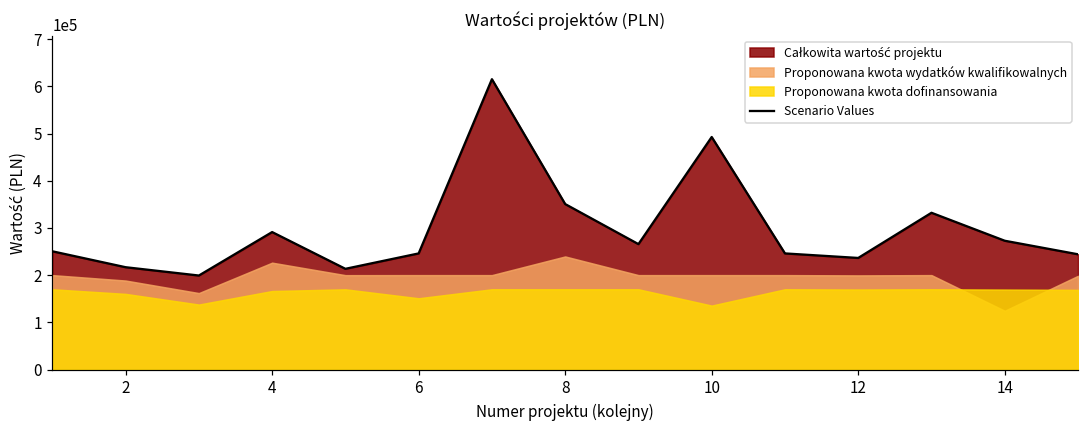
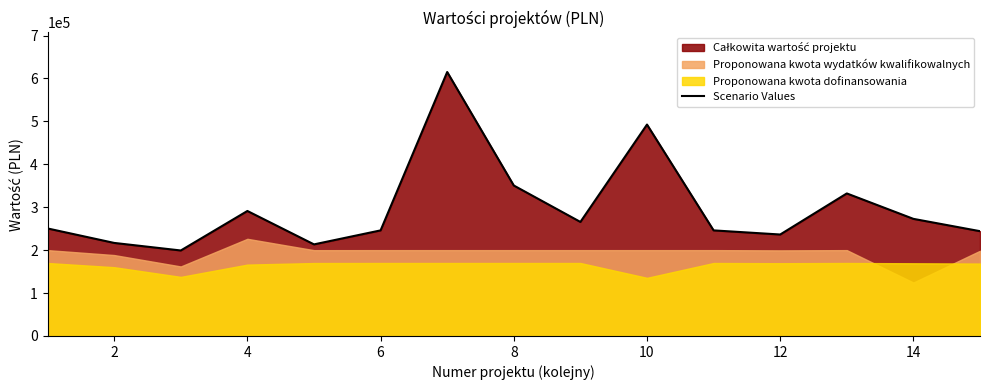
  {
    "Całkowita wartość projektu": {
      "2": 220000,
      "4": 290000,
      "6": 250000,
      "8": 350000,
      "10": 490000,
      "12": 240000,
      "14": 270000
    },
    "Proponowana kwota wydatków kwalifikowalnych": {
      "2": 190000,
      "4": 230000,
      "6": 200000,
-     "8": 240000,
+     "8": 200000,
      "10": 200000,
      "12": 200000,
      "14": 120000
    },
    "Proponowana kwota dofinansowania": {
      "2": 160000,
      "4": 170000,
-     "6": 150000,
+     "6": 170000,
      "8": 170000,
      "10": 140000,
      "12": 170000,
      "14": 170000
    }
  }
